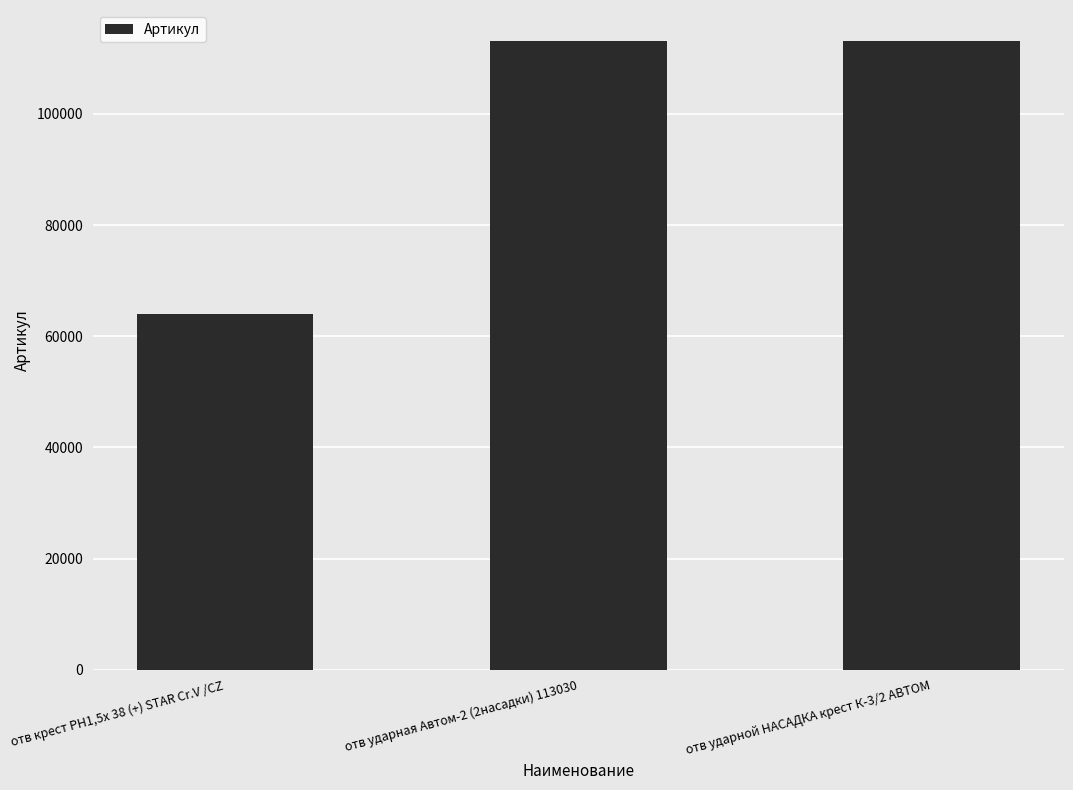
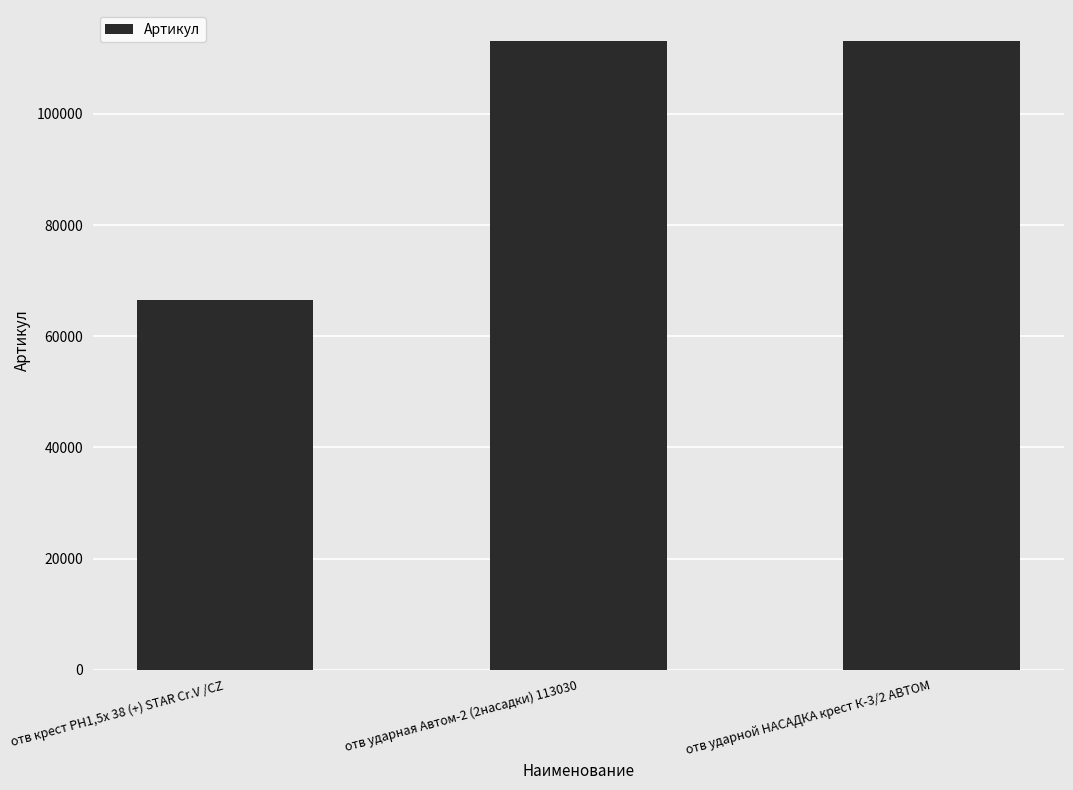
  {
-   "отв крест PH1,5х 38 (+) STAR Cr.V /CZ": 64000,
+   "отв крест PH1,5х 38 (+) STAR Cr.V /CZ": 66000,
    "отв ударная Автом-2 (2насадки) 113030": 113000,
    "отв ударной НАСАДКА крест К-3/2 АВТОМ": 113000
  }
